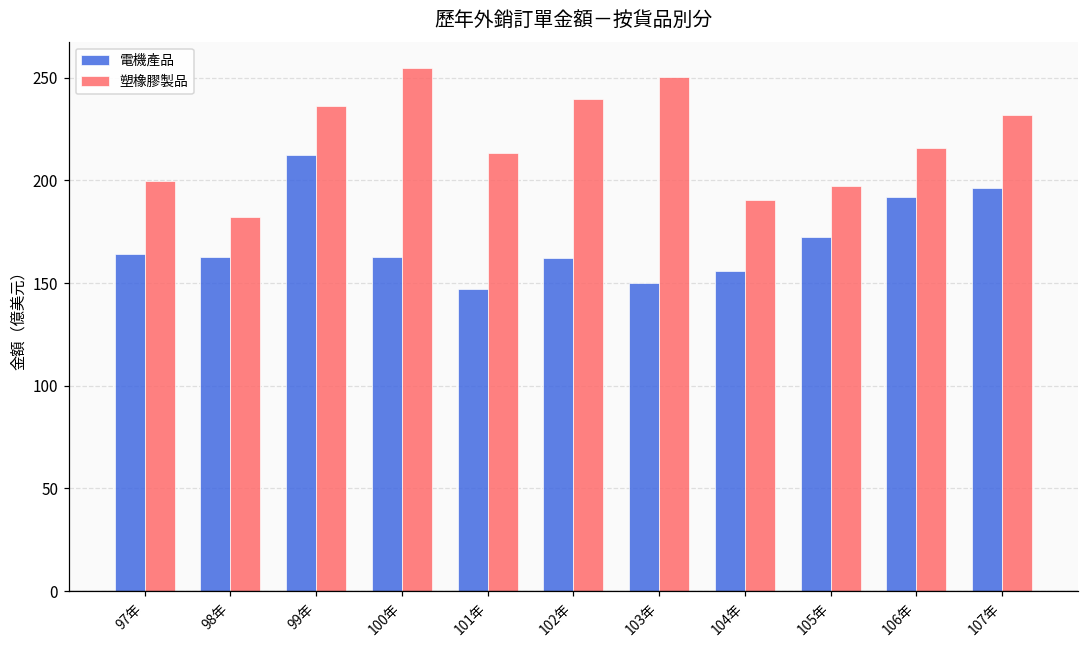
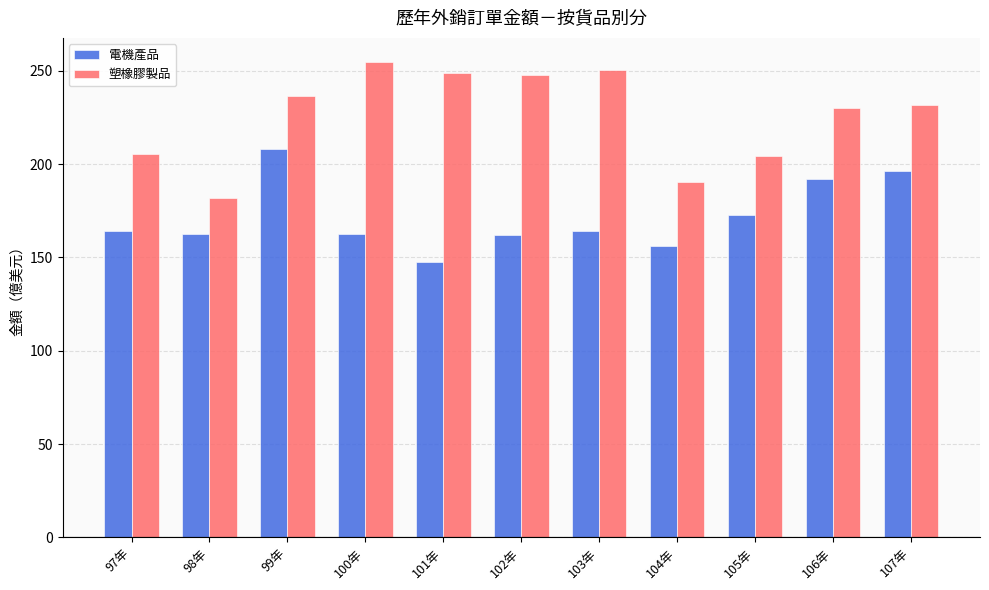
  {
    "電機產品": {
      "97年": 164,
      "98年": 163,
-     "99年": 213,
+     "99年": 208,
      "100年": 163,
      "101年": 147,
      "102年": 162,
-     "103年": 150,
+     "103年": 164,
      "104年": 156,
      "105年": 173,
      "106年": 192,
      "107年": 196
    },
    "塑橡膠製品": {
-     "97年": 200,
+     "97年": 206,
      "98年": 182,
      "99年": 236,
      "100年": 255,
-     "101年": 214,
-     "102年": 240,
+     "101年": 249,
+     "102年": 248,
      "103年": 250,
      "104年": 191,
-     "105年": 197,
-     "106年": 216,
+     "105年": 204,
+     "106年": 230,
      "107年": 232
    }
  }
